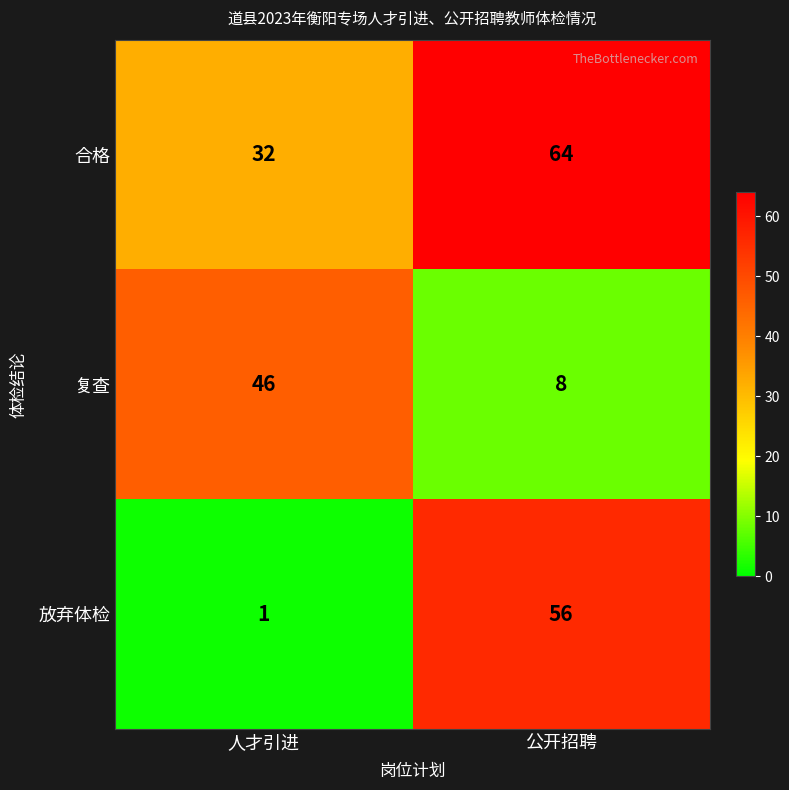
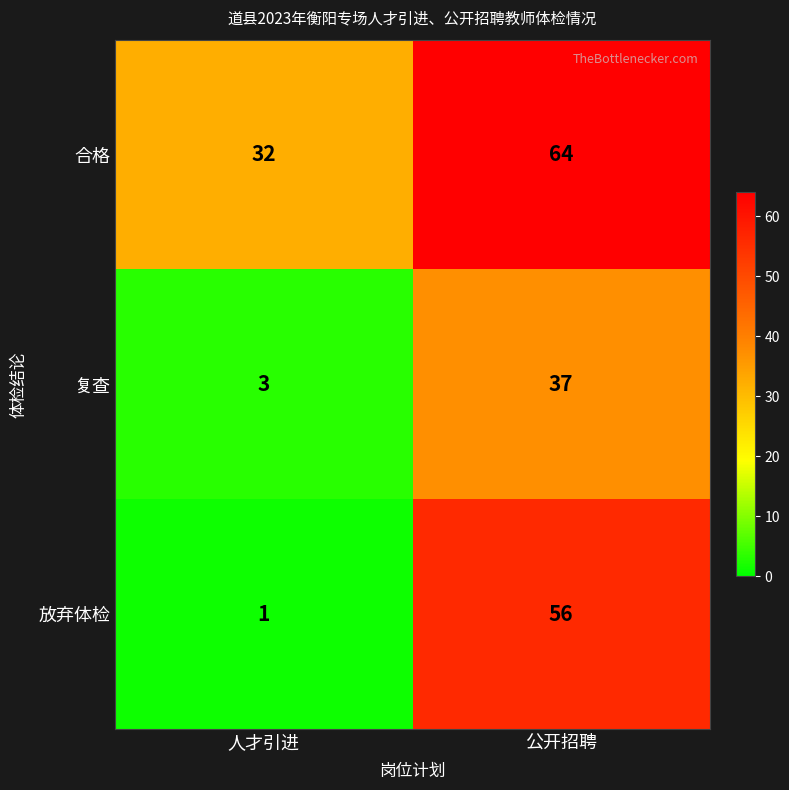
  {
    "合格": {
      "人才引进": 32
    },
    "复查": {
-     "人才引进": 46,
-     "公开招聘": 8
+     "人才引进": 3,
+     "公开招聘": 37
    },
    "放弃体检": {
      "人才引进": 1,
      "公开招聘": 56
    }
  }
